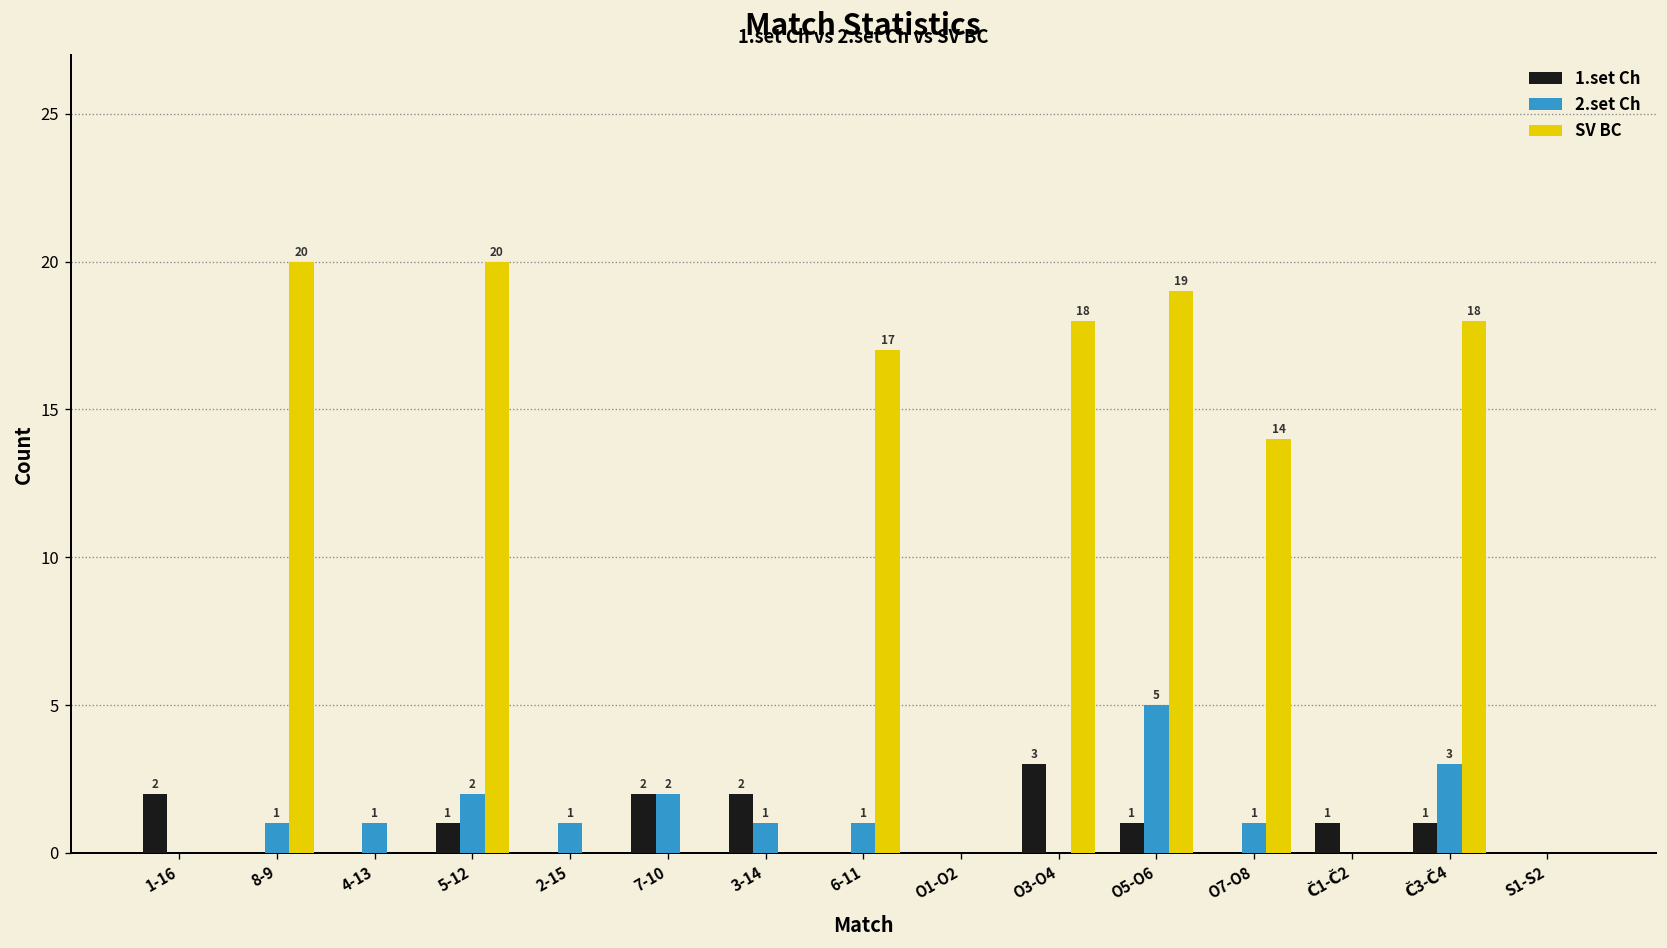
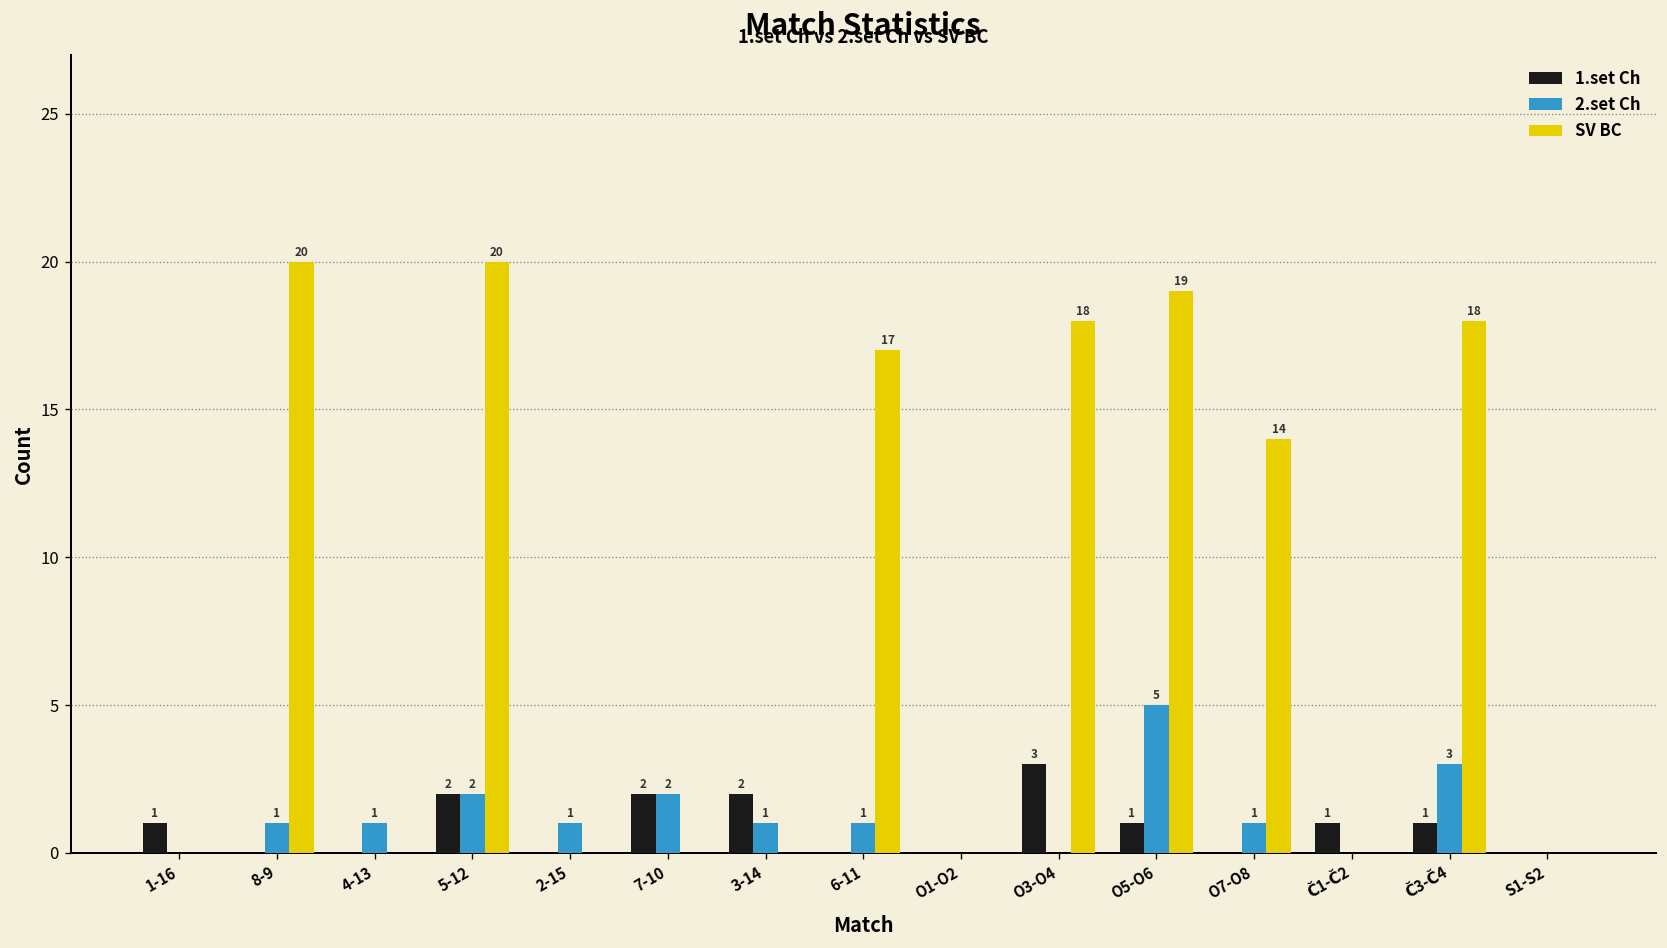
  {
    "1.set Ch": {
-     "1-16": 2,
-     "5-12": 1,
+     "1-16": 1,
+     "5-12": 2,
      "7-10": 2,
      "3-14": 2,
      "O3-O4": 3,
      "O5-O6": 1,
      "Č1-Č2": 1,
      "Č3-Č4": 1
    },
    "2.set Ch": {
      "8-9": 1,
      "4-13": 1,
      "5-12": 2,
      "2-15": 1,
      "7-10": 2,
      "3-14": 1,
      "6-11": 1,
      "O5-O6": 5,
      "O7-O8": 1,
      "Č3-Č4": 3
    },
    "SV BC": {
      "8-9": 20,
      "5-12": 20,
      "6-11": 17,
      "O3-O4": 18,
      "O5-O6": 19,
      "O7-O8": 14,
      "Č3-Č4": 18
    }
  }
